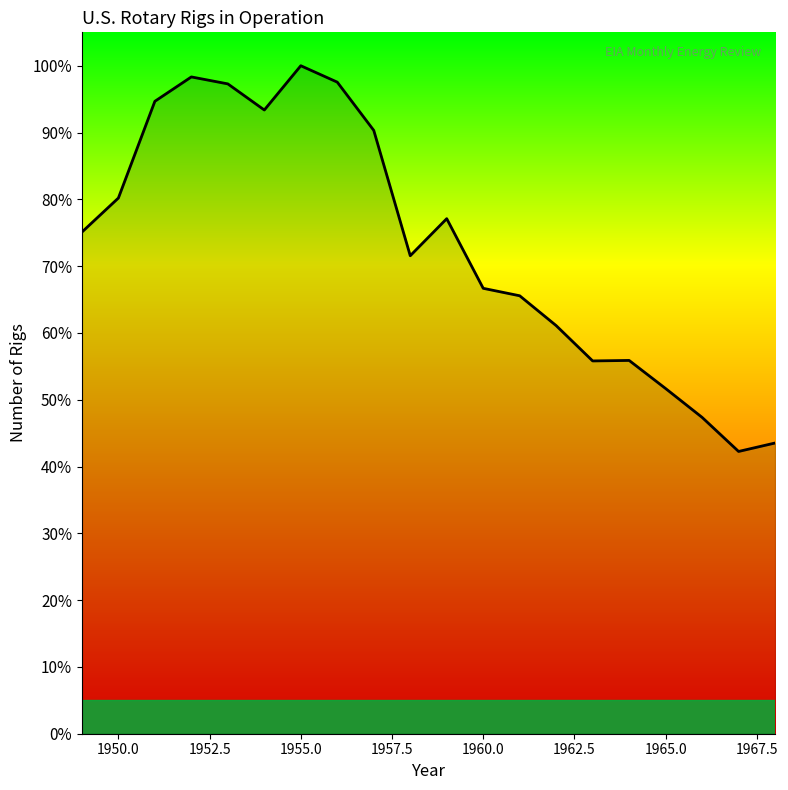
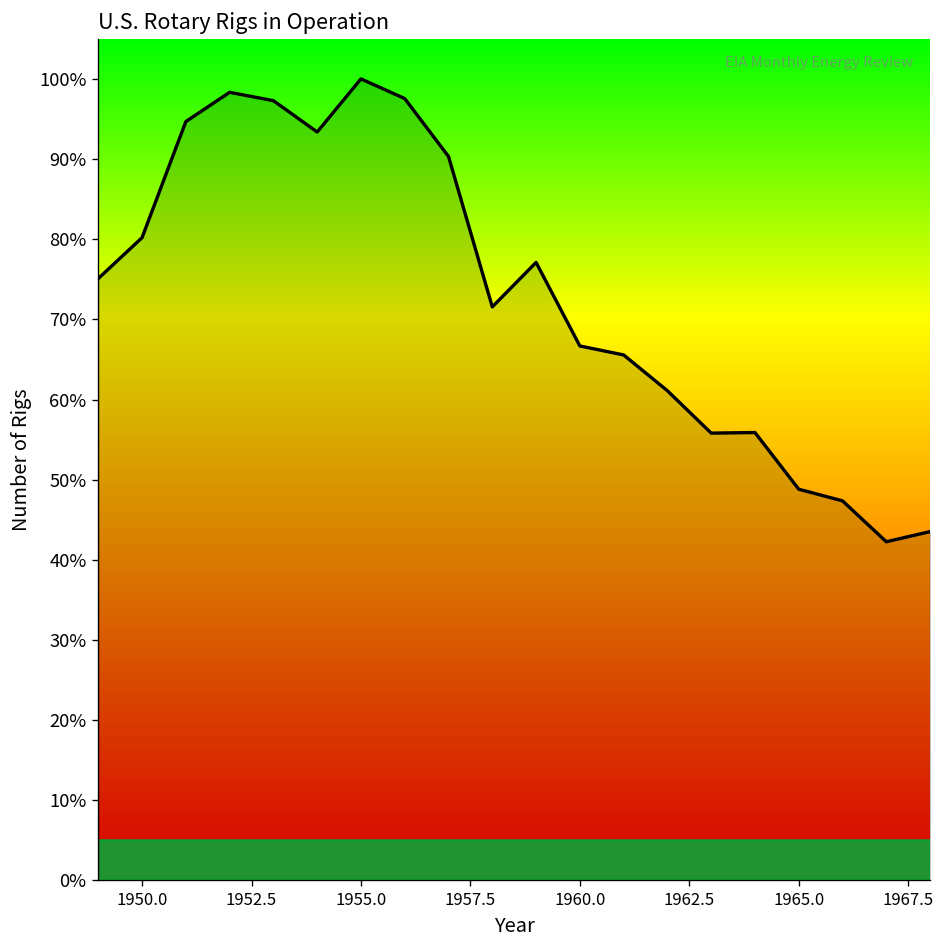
  {
    "1950.0": "80%",
    "1955.0": "100%",
    "1960.0": "67%",
-   "1965.0": "52%"
+   "1965.0": "49%"
  }
